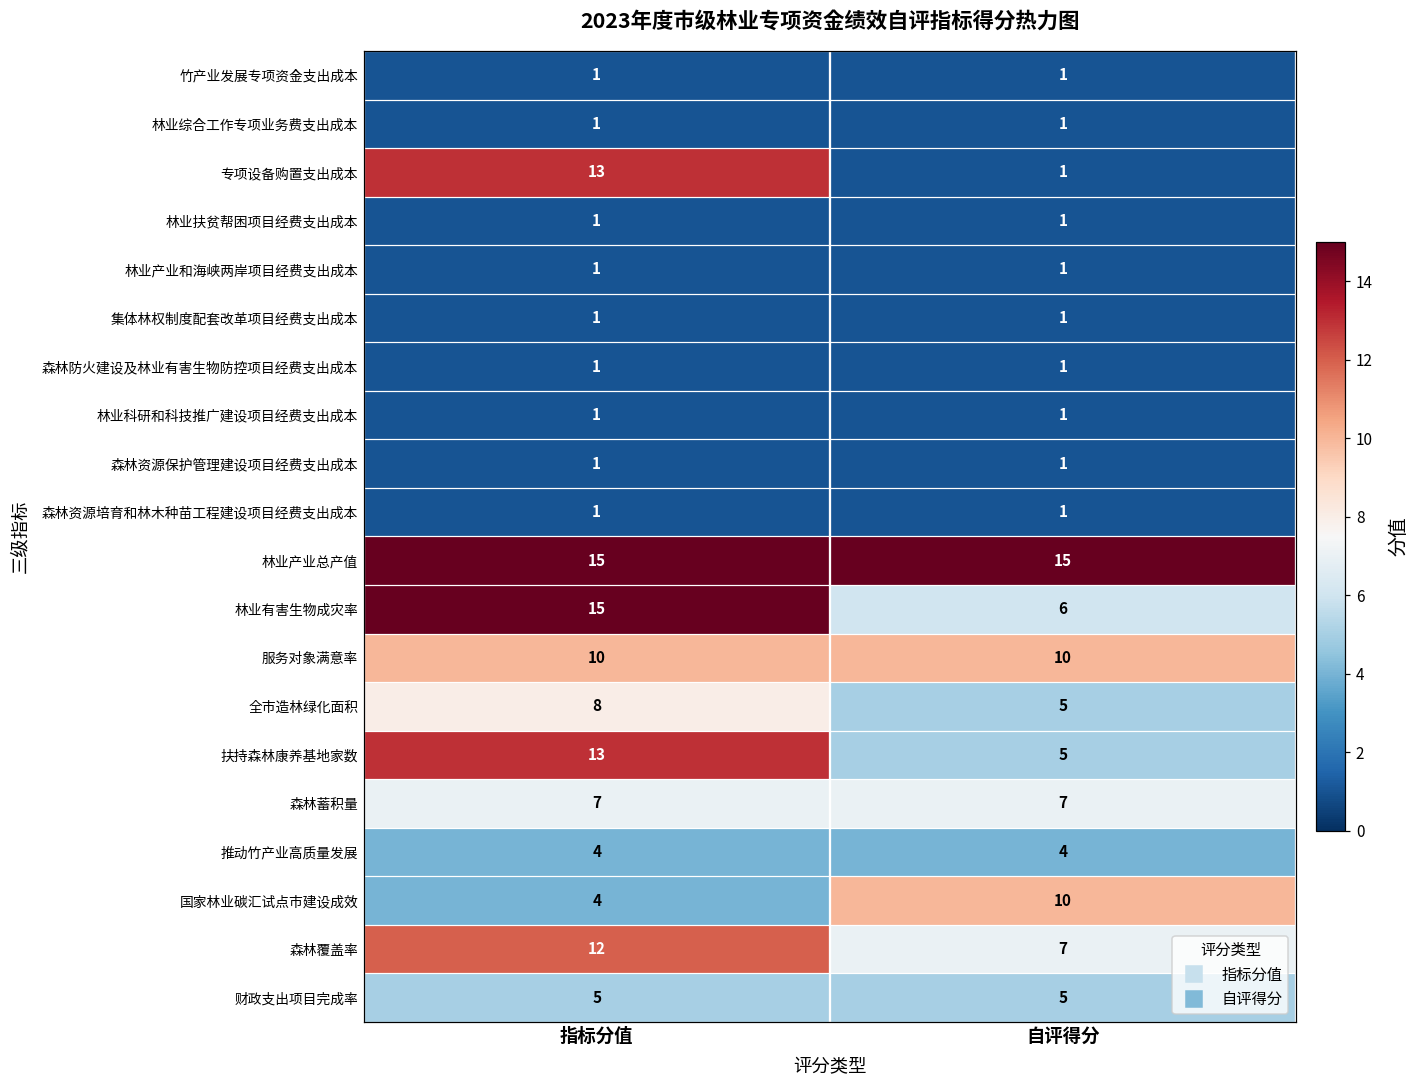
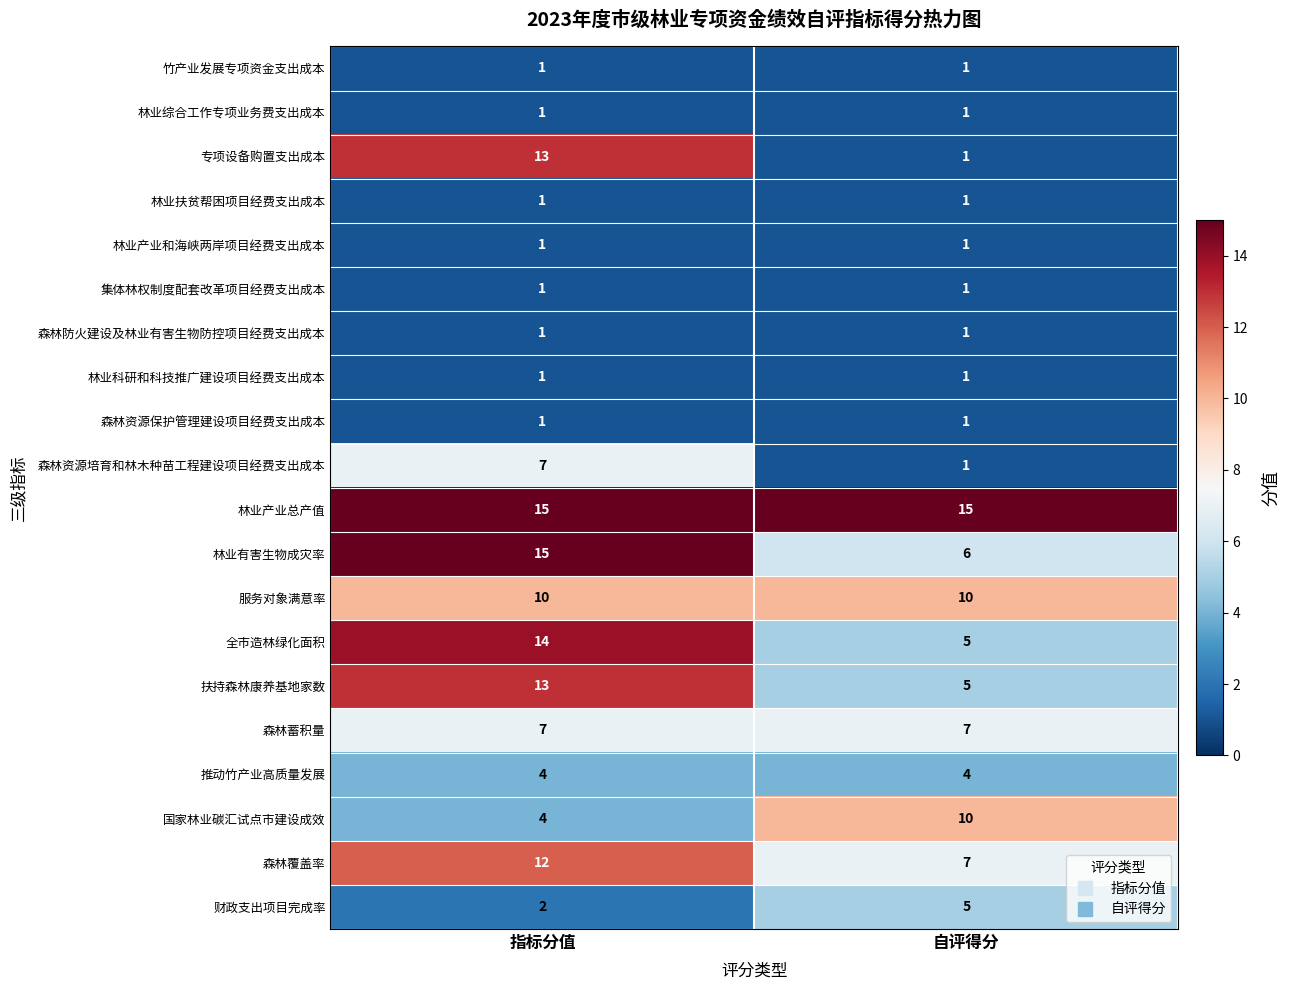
  {
    "竹产业发展专项资金支出成本": {
      "指标分值": 1,
      "自评得分": 1
    },
    "林业综合工作专项业务费支出成本": {
      "指标分值": 1,
      "自评得分": 1
    },
    "专项设备购置支出成本": {
      "指标分值": 13,
      "自评得分": 1
    },
    "林业扶贫帮困项目经费支出成本": {
      "指标分值": 1,
      "自评得分": 1
    },
    "林业产业和海峡两岸项目经费支出成本": {
      "指标分值": 1,
      "自评得分": 1
    },
    "集体林权制度配套改革项目经费支出成本": {
      "指标分值": 1,
      "自评得分": 1
    },
    "森林防火建设及林业有害生物防控项目经费支出成本": {
      "指标分值": 1,
      "自评得分": 1
    },
    "林业科研和科技推广建设项目经费支出成本": {
      "指标分值": 1,
      "自评得分": 1
    },
    "森林资源保护管理建设项目经费支出成本": {
      "指标分值": 1,
      "自评得分": 1
    },
    "森林资源培育和林木种苗工程建设项目经费支出成本": {
-     "指标分值": 1,
+     "指标分值": 7,
      "自评得分": 1
    },
    "林业产业总产值": {
      "指标分值": 15,
      "自评得分": 15
    },
    "林业有害生物成灾率": {
      "指标分值": 15,
      "自评得分": 6
    },
    "服务对象满意率": {
      "指标分值": 10,
      "自评得分": 10
    },
    "全市造林绿化面积": {
-     "指标分值": 8,
+     "指标分值": 14,
      "自评得分": 5
    },
    "扶持森林康养基地家数": {
      "指标分值": 13,
      "自评得分": 5
    },
    "森林蓄积量": {
      "指标分值": 7,
      "自评得分": 7
    },
    "推动竹产业高质量发展": {
      "指标分值": 4,
      "自评得分": 4
    },
    "国家林业碳汇试点市建设成效": {
      "指标分值": 4,
      "自评得分": 10
    },
    "森林覆盖率": {
      "指标分值": 12,
      "自评得分": 7
    },
    "财政支出项目完成率": {
-     "指标分值": 5,
+     "指标分值": 2,
      "自评得分": 5
    }
  }
